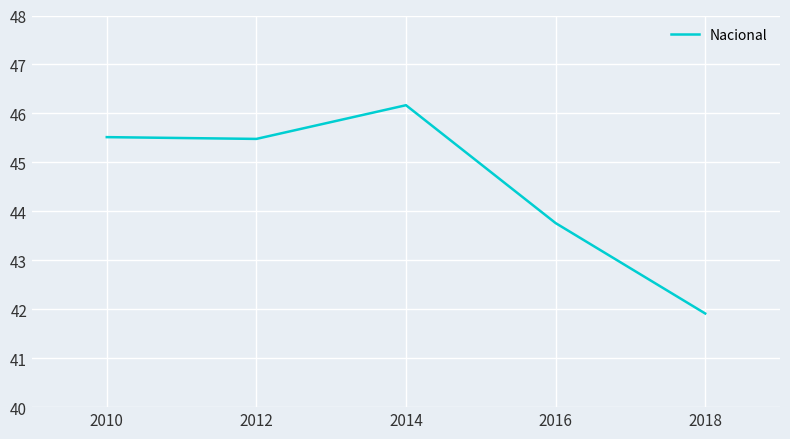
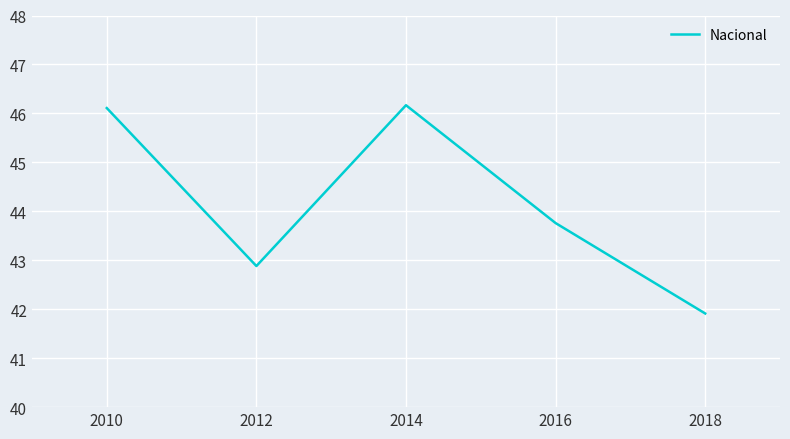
  {
-   "2010": 45.5,
-   "2012": 45.5,
+   "2010": 46.1,
+   "2012": 42.9,
    "2014": 46.2,
    "2016": 43.8,
    "2018": 41.9
  }
